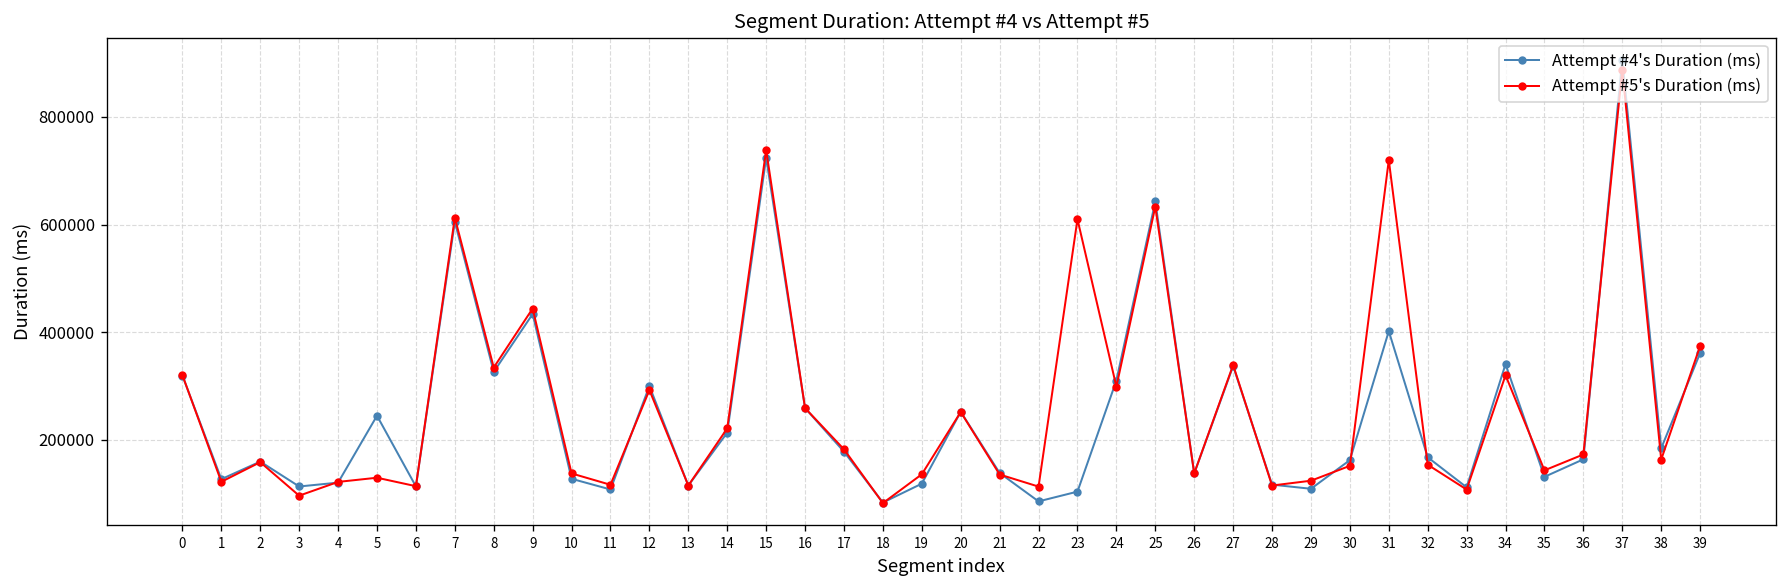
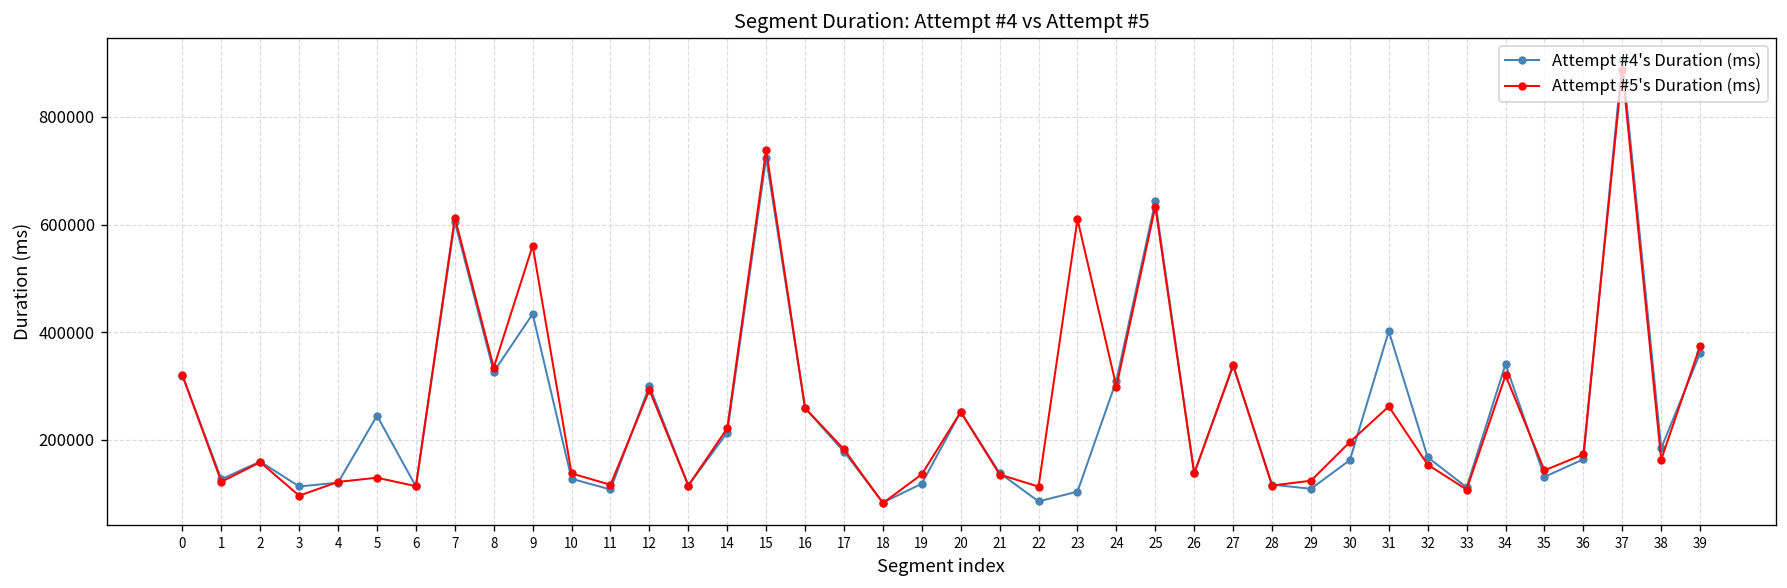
  {
    "Attempt #4's Duration (ms)": {
      "3": 110000,
      "5": 240000,
      "7": 600000,
      "8": 330000,
      "9": 430000,
      "10": 130000,
      "11": 110000,
      "12": 300000,
      "14": 210000,
      "15": 720000,
      "19": 120000,
      "22": 90000,
      "23": 100000,
      "24": 310000,
      "25": 640000,
      "29": 110000,
      "30": 160000,
      "31": 400000,
      "32": 170000,
      "34": 340000,
      "35": 130000,
      "36": 160000,
      "38": 180000,
      "39": 360000
    },
    "Attempt #5's Duration (ms)": {
      "3": 100000,
      "5": 130000,
      "7": 610000,
      "8": 330000,
-     "9": 440000,
+     "9": 560000,
      "10": 140000,
      "11": 120000,
      "12": 290000,
      "14": 220000,
      "15": 740000,
      "19": 140000,
      "22": 110000,
      "23": 610000,
      "24": 300000,
      "25": 630000,
      "29": 120000,
-     "30": 150000,
-     "31": 720000,
+     "30": 200000,
+     "31": 260000,
      "32": 150000,
      "34": 320000,
      "35": 140000,
      "36": 170000,
      "38": 160000,
      "39": 370000
    }
  }
